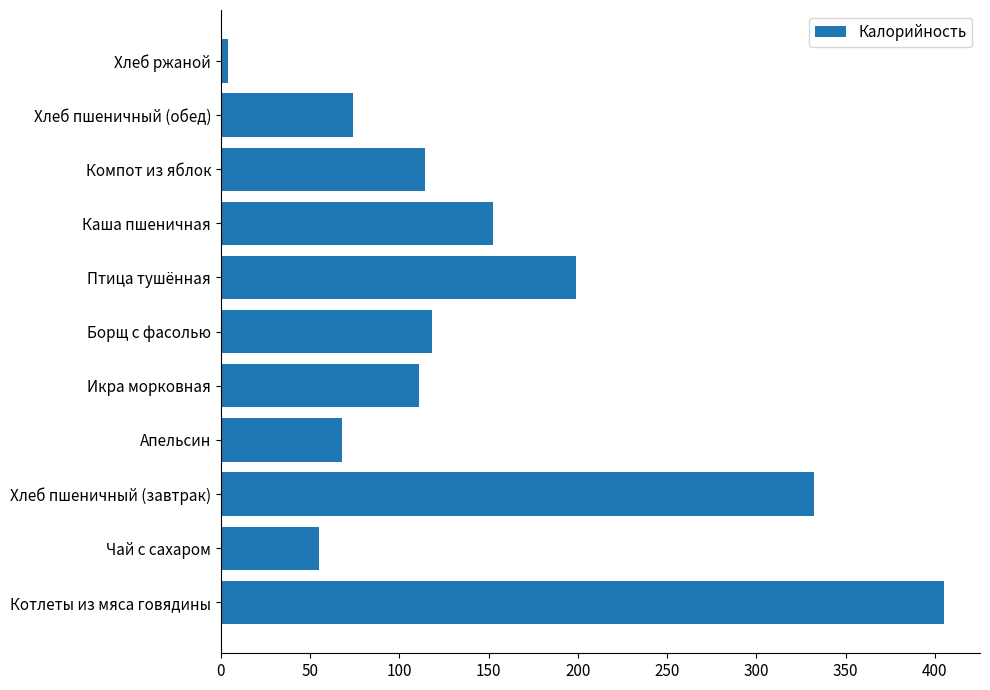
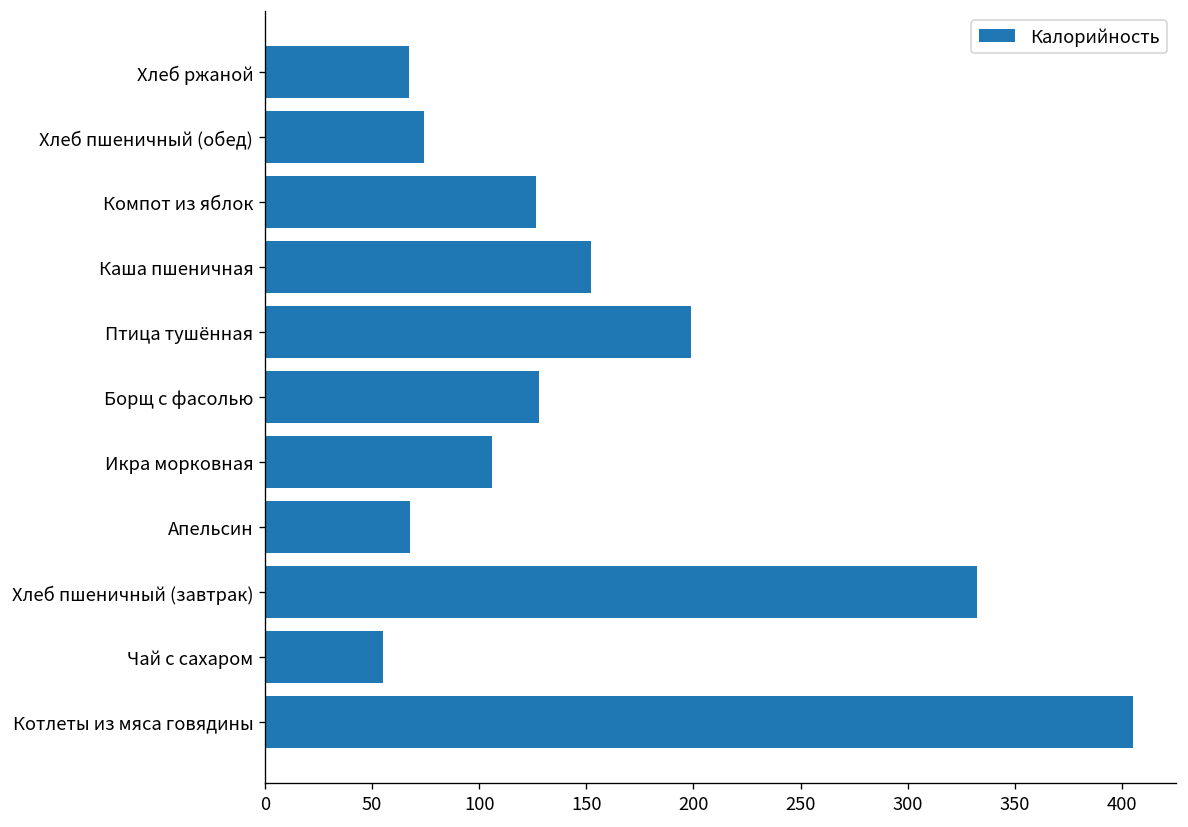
  {
-   "Хлеб ржаной": 4,
+   "Хлеб ржаной": 67,
    "Хлеб пшеничный (обед)": 74,
-   "Компот из яблок": 115,
+   "Компот из яблок": 126,
    "Каша пшеничная": 152,
    "Птица тушённая": 199,
-   "Борщ с фасолью": 118,
-   "Икра морковная": 111,
+   "Борщ с фасолью": 128,
+   "Икра морковная": 106,
    "Апельсин": 68,
    "Хлеб пшеничный (завтрак)": 333,
    "Чай с сахаром": 55,
    "Котлеты из мяса говядины": 405
  }
